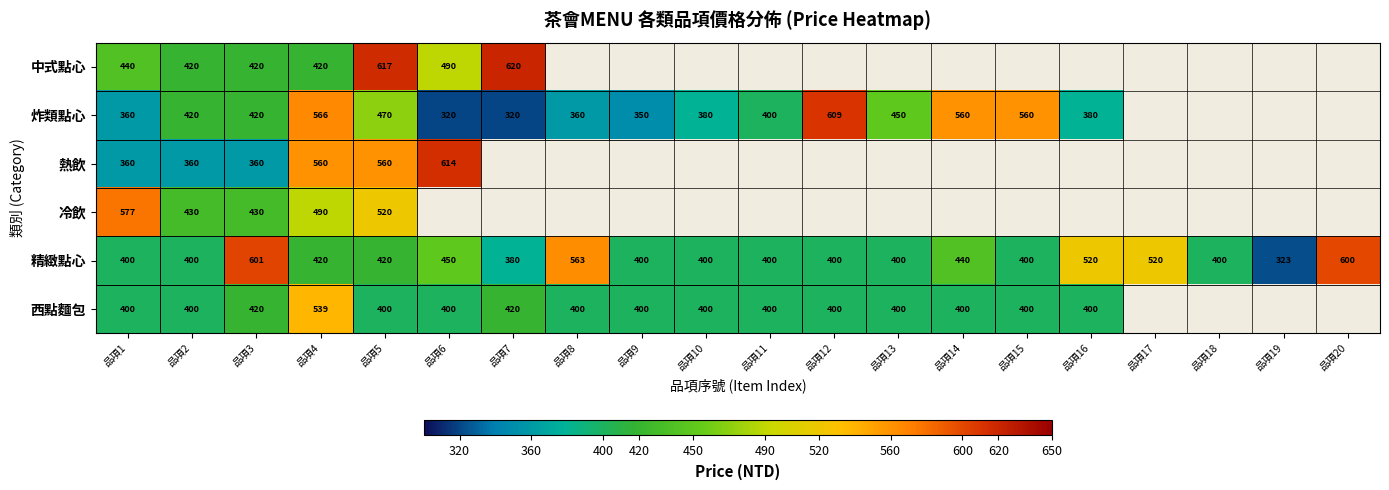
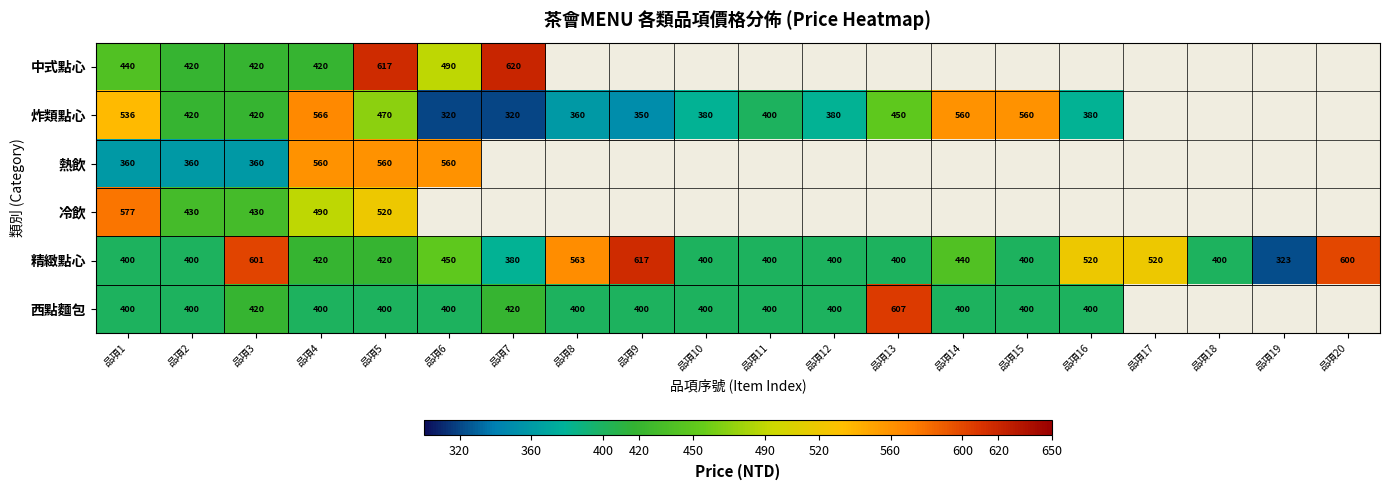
  {
    "中式點心": {
      "品項1": 440,
      "品項2": 420,
      "品項3": 420,
      "品項4": 420,
      "品項5": 617,
      "品項6": 490,
      "品項7": 620
    },
    "炸類點心": {
-     "品項1": 360,
+     "品項1": 536,
      "品項2": 420,
      "品項3": 420,
      "品項4": 566,
      "品項5": 470,
      "品項6": 320,
      "品項7": 320,
      "品項8": 360,
      "品項9": 350,
      "品項10": 380,
      "品項11": 400,
-     "品項12": 609,
+     "品項12": 380,
      "品項13": 450,
      "品項14": 560,
      "品項15": 560,
      "品項16": 380
    },
    "熱飲": {
      "品項1": 360,
      "品項2": 360,
      "品項3": 360,
      "品項4": 560,
      "品項5": 560,
-     "品項6": 614
+     "品項6": 560
    },
    "冷飲": {
      "品項1": 577,
      "品項2": 430,
      "品項3": 430,
      "品項4": 490,
      "品項5": 520
    },
    "精緻點心": {
      "品項1": 400,
      "品項2": 400,
      "品項3": 601,
      "品項4": 420,
      "品項5": 420,
      "品項6": 450,
      "品項7": 380,
      "品項8": 563,
-     "品項9": 400,
+     "品項9": 617,
      "品項10": 400,
      "品項11": 400,
      "品項12": 400,
      "品項13": 400,
      "品項14": 440,
      "品項15": 400,
      "品項16": 520,
      "品項17": 520,
      "品項18": 400,
      "品項19": 323,
      "品項20": 600
    },
    "西點麵包": {
      "品項1": 400,
      "品項2": 400,
      "品項3": 420,
-     "品項4": 539,
+     "品項4": 400,
      "品項5": 400,
      "品項6": 400,
      "品項7": 420,
      "品項8": 400,
      "品項9": 400,
      "品項10": 400,
      "品項11": 400,
      "品項12": 400,
-     "品項13": 400,
+     "品項13": 607,
      "品項14": 400,
      "品項15": 400,
      "品項16": 400
    }
  }
